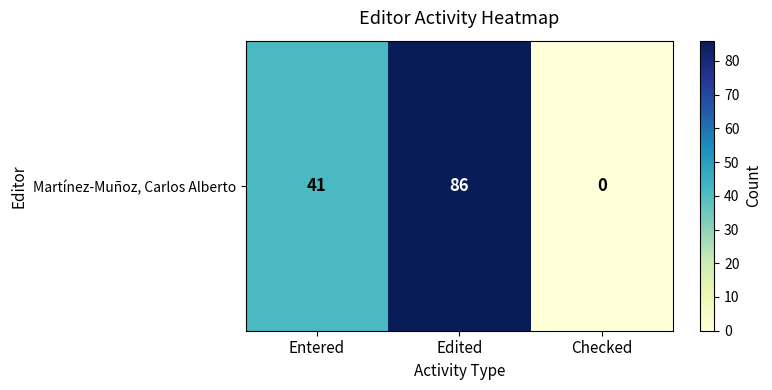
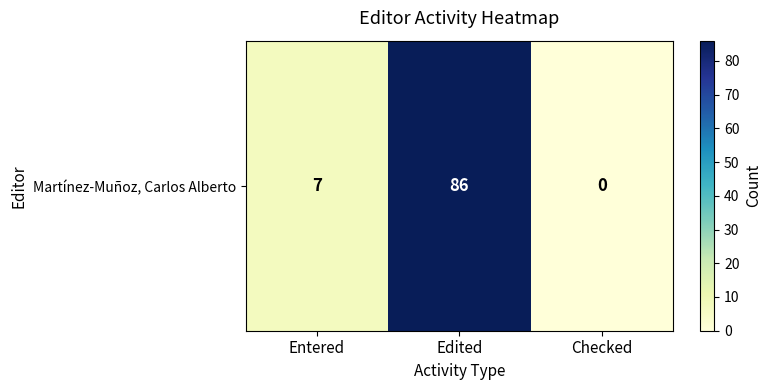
  {
    "Martínez-Muñoz, Carlos Alberto": {
-     "Entered": 41,
+     "Entered": 7,
      "Edited": 86,
      "Checked": 0
    }
  }
